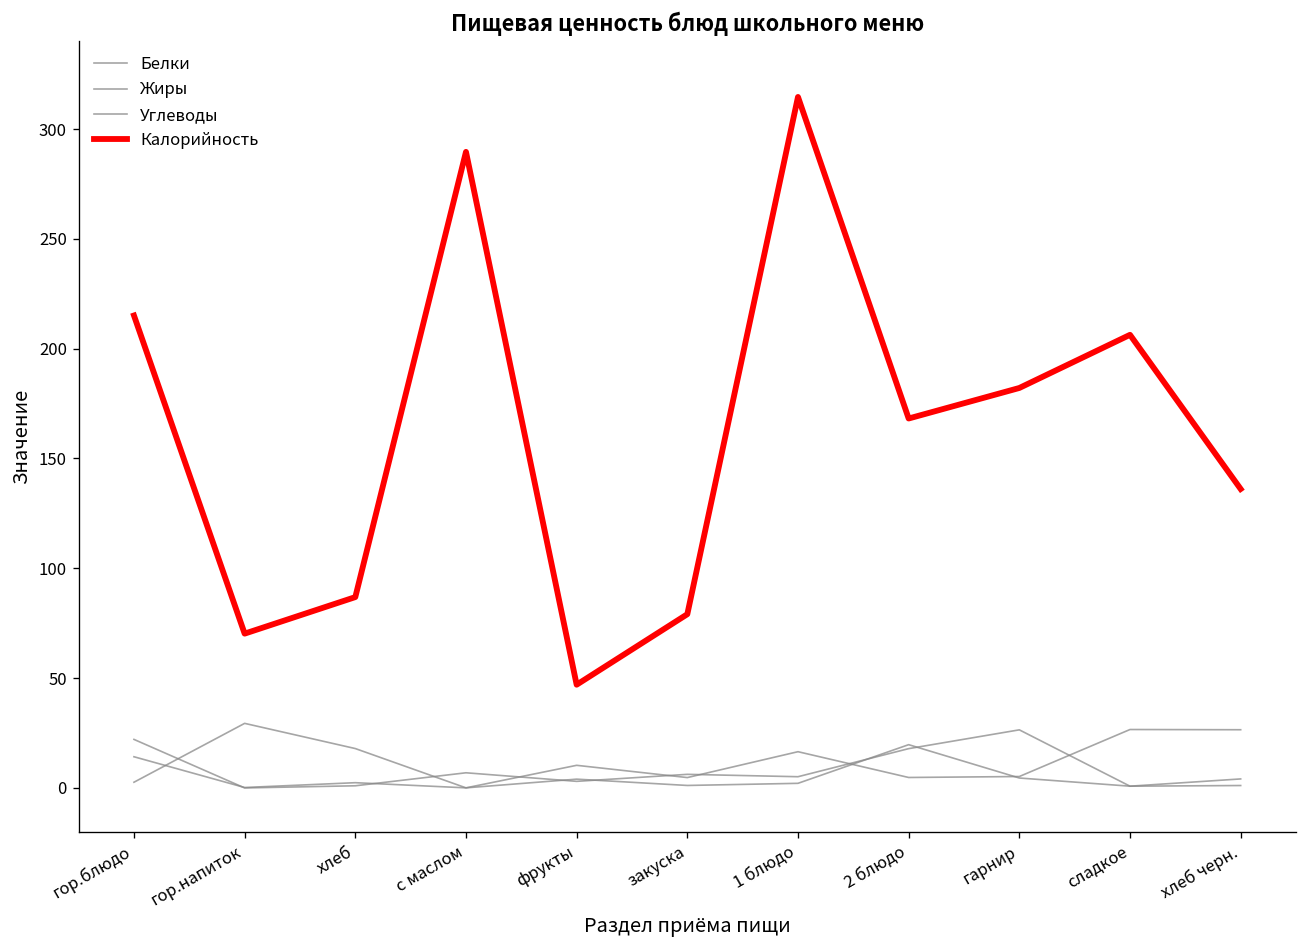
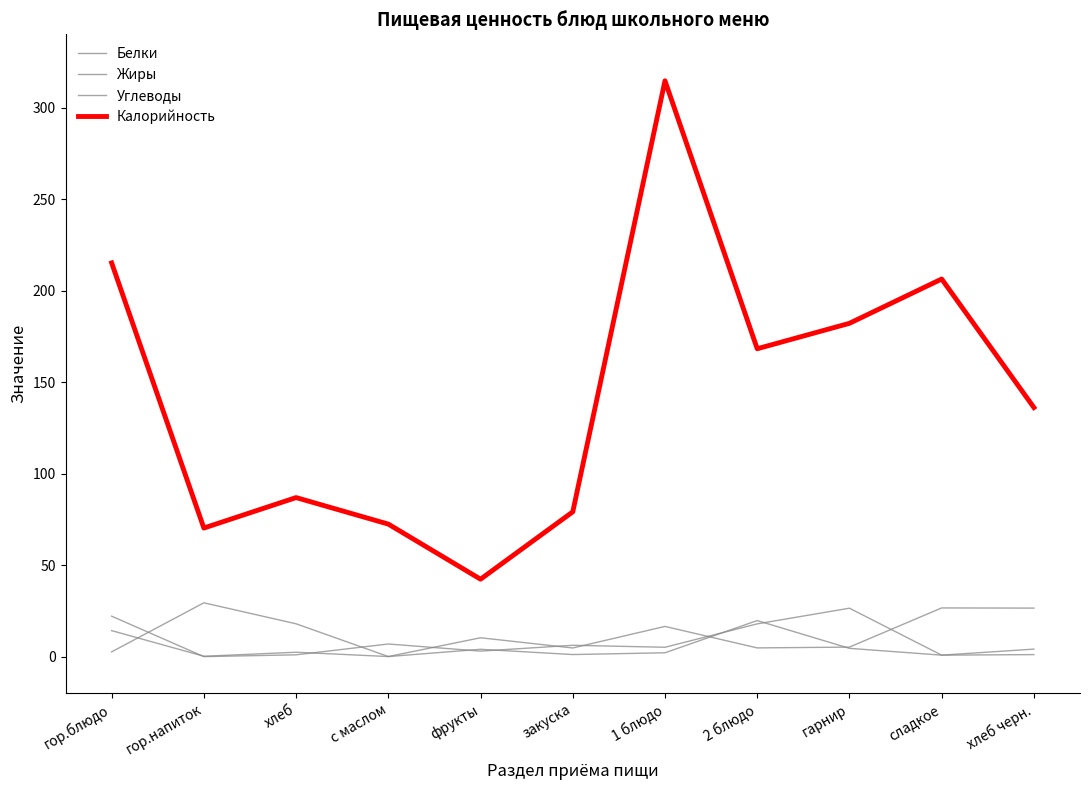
  {
    "Калорийность": {
      "гор.блюдо": 215,
      "гор.напиток": 70,
      "хлеб": 87,
-     "с маслом": 290,
-     "фрукты": 47,
+     "с маслом": 72,
+     "фрукты": 42,
      "закуска": 79,
      "1 блюдо": 315,
      "2 блюдо": 168,
      "гарнир": 182,
      "сладкое": 206,
      "хлеб черн.": 136
    }
  }
